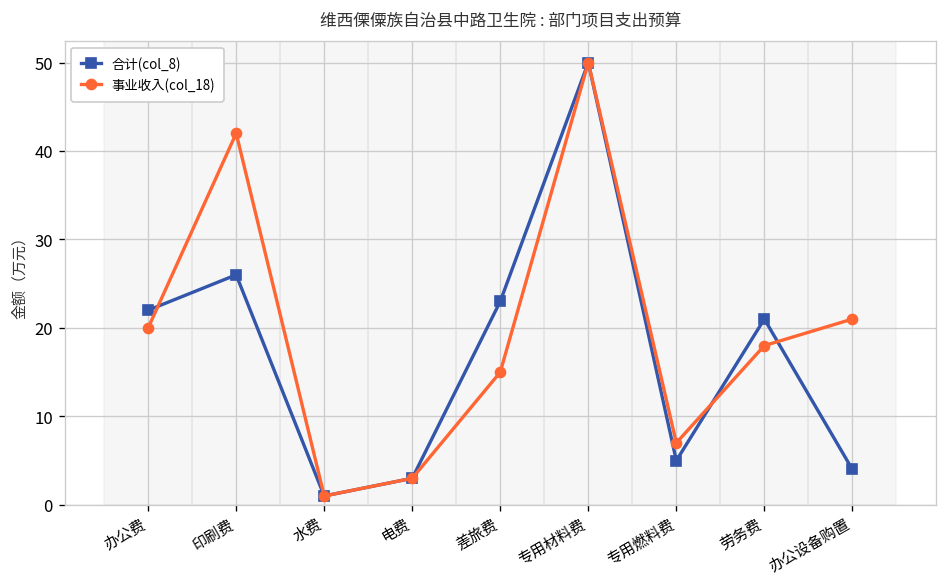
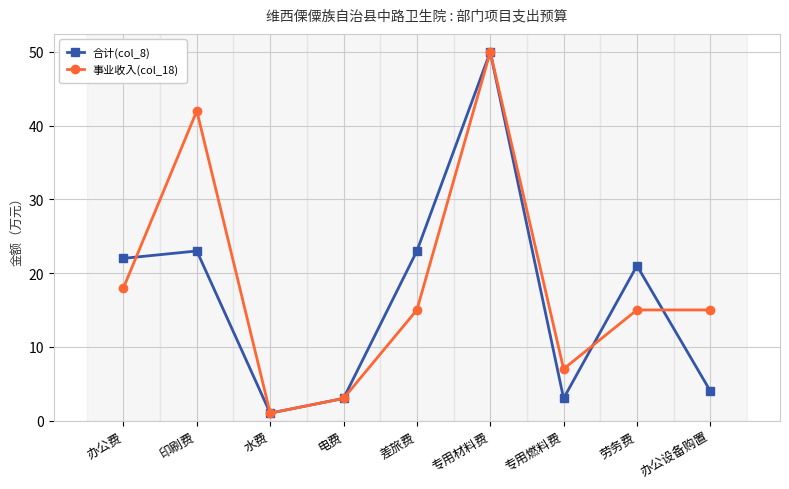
  {
    "合计(col_8)": {
      "办公费": 22,
-     "印刷费": 26,
+     "印刷费": 23,
      "差旅费": 23,
-     "专用燃料费": 5,
+     "专用燃料费": 3,
      "劳务费": 21,
      "办公设备购置": 4
    },
    "事业收入(col_18)": {
-     "办公费": 20,
+     "办公费": 18,
      "印刷费": 42,
      "差旅费": 15,
      "专用燃料费": 7,
-     "劳务费": 18,
-     "办公设备购置": 21
+     "劳务费": 15,
+     "办公设备购置": 15
    }
  }
